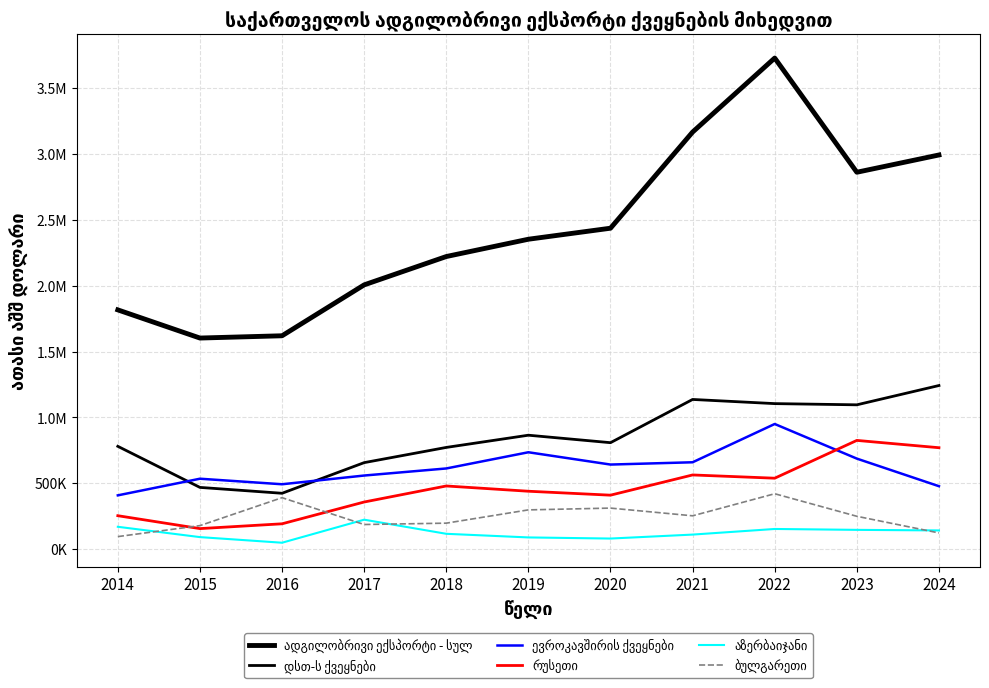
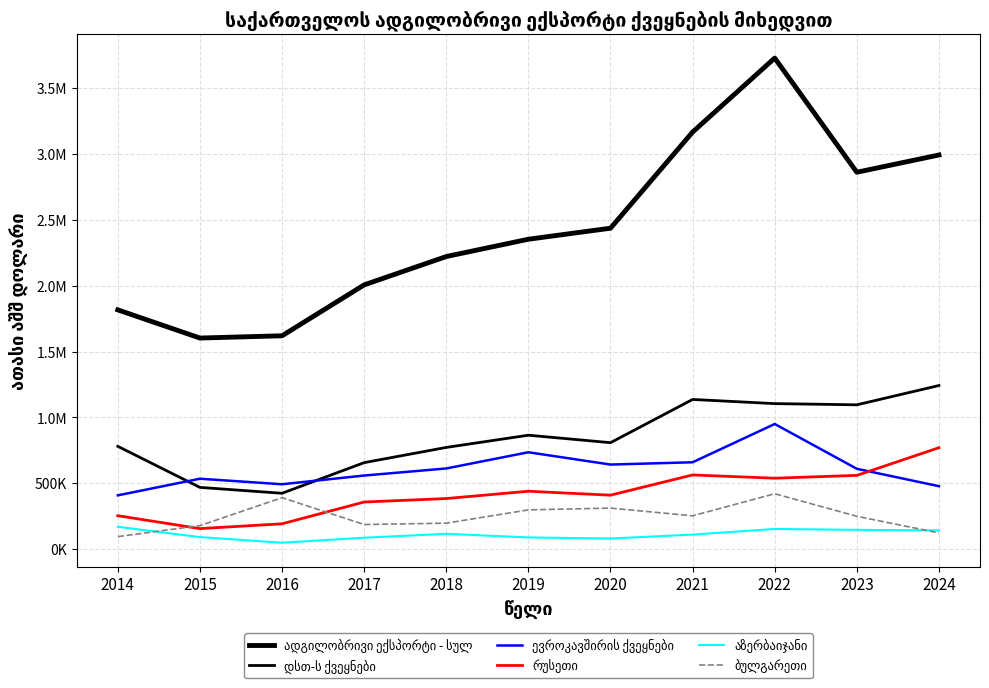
  {
    "ევროკავშირის ქვეყნები": {
      "2014": 410000,
      "2015": 530000,
      "2016": 490000,
      "2017": 560000,
      "2018": 610000,
      "2019": 730000,
      "2020": 640000,
      "2021": 660000,
      "2022": 950000,
-     "2023": 690000,
+     "2023": 610000,
      "2024": 480000
    },
    "რუსეთი": {
      "2014": 250000,
      "2015": 160000,
      "2016": 190000,
      "2017": 360000,
-     "2018": 480000,
+     "2018": 380000,
      "2019": 440000,
      "2020": 410000,
      "2021": 560000,
      "2022": 540000,
-     "2023": 820000,
+     "2023": 560000,
      "2024": 770000
    },
    "აზერბაიჯანი": {
      "2014": 170000,
      "2015": 90000,
      "2016": 50000,
-     "2017": 220000,
+     "2017": 90000,
      "2018": 120000,
      "2019": 90000,
      "2020": 80000,
      "2021": 110000,
      "2022": 150000,
      "2023": 150000
    },
    "ბულგარეთი": {
      "2014": 90000,
      "2015": 180000,
      "2016": 390000,
      "2017": 190000,
      "2018": 200000,
      "2019": 300000,
      "2020": 310000,
      "2021": 250000,
      "2022": 420000,
      "2023": 250000
    }
  }
